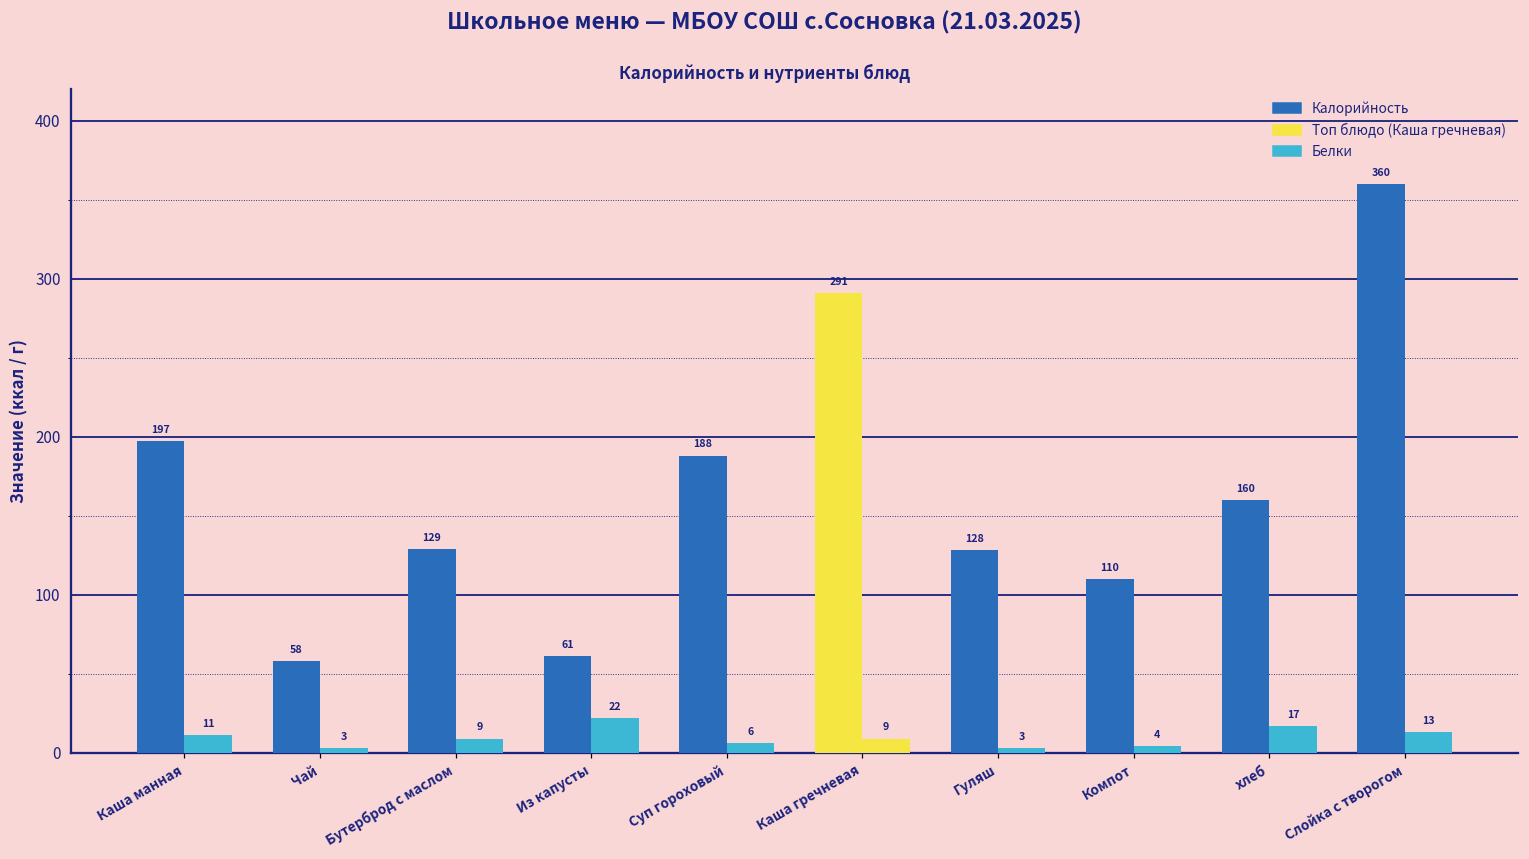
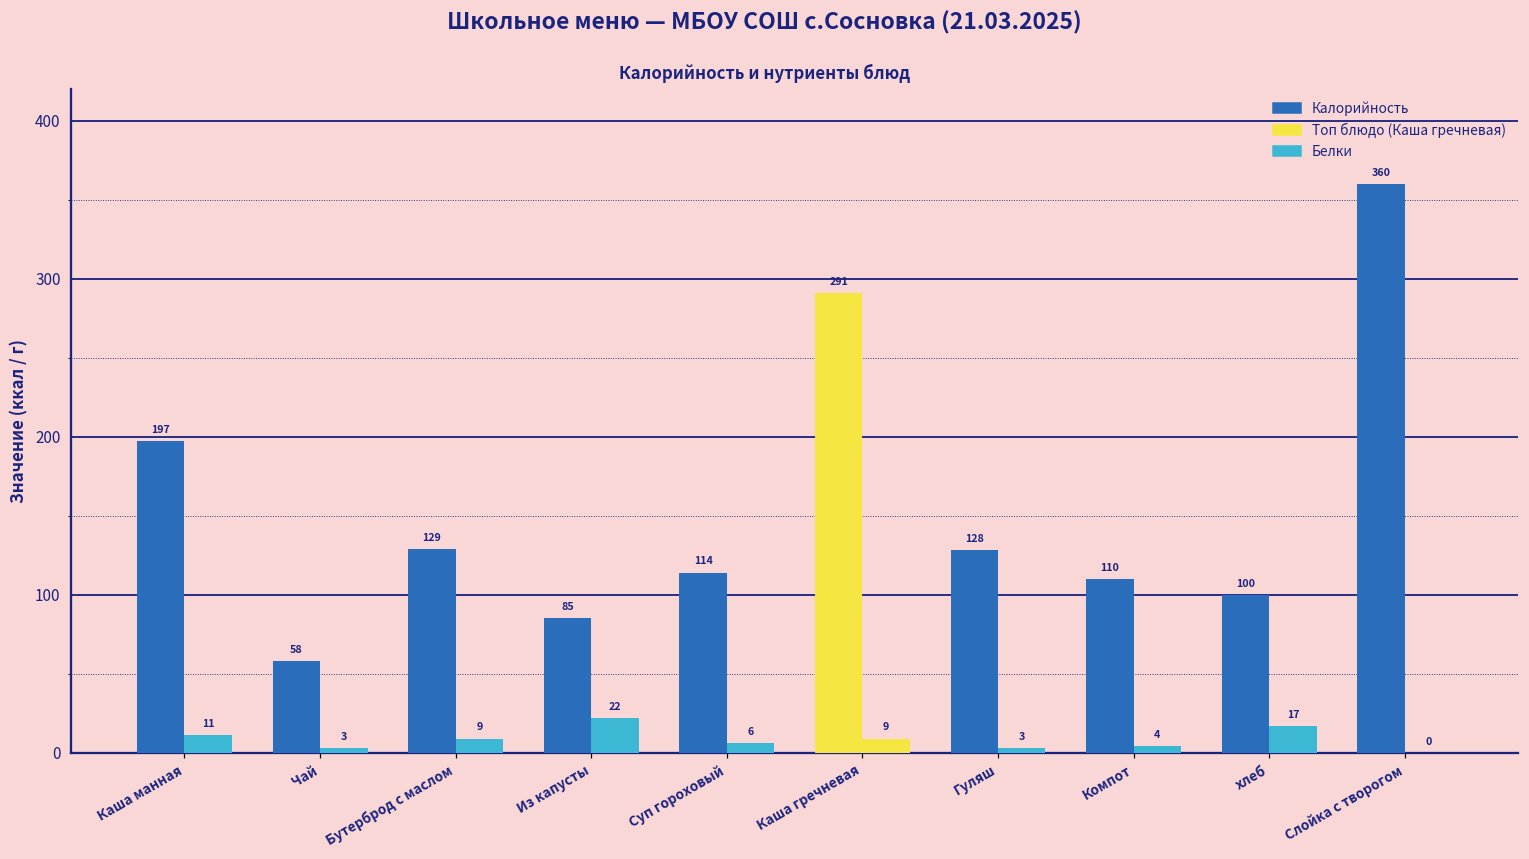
  {
    "Калорийность": {
      "Каша манная": 197,
      "Чай": 58,
      "Бутерброд с маслом": 129,
-     "Из капусты": 61,
-     "Суп гороховый": 188,
+     "Из капусты": 85,
+     "Суп гороховый": 114,
      "Каша гречневая": 291,
      "Гуляш": 128,
      "Компот": 110,
-     "хлеб": 160,
+     "хлеб": 100,
      "Слойка с творогом": 360
    },
    "Белки": {
      "Каша манная": 11,
      "Чай": 3,
      "Бутерброд с маслом": 9,
      "Из капусты": 22,
      "Суп гороховый": 6,
      "Каша гречневая": 9,
      "Гуляш": 3,
      "Компот": 4,
      "хлеб": 17,
-     "Слойка с творогом": 13
+     "Слойка с творогом": 0
    }
  }
